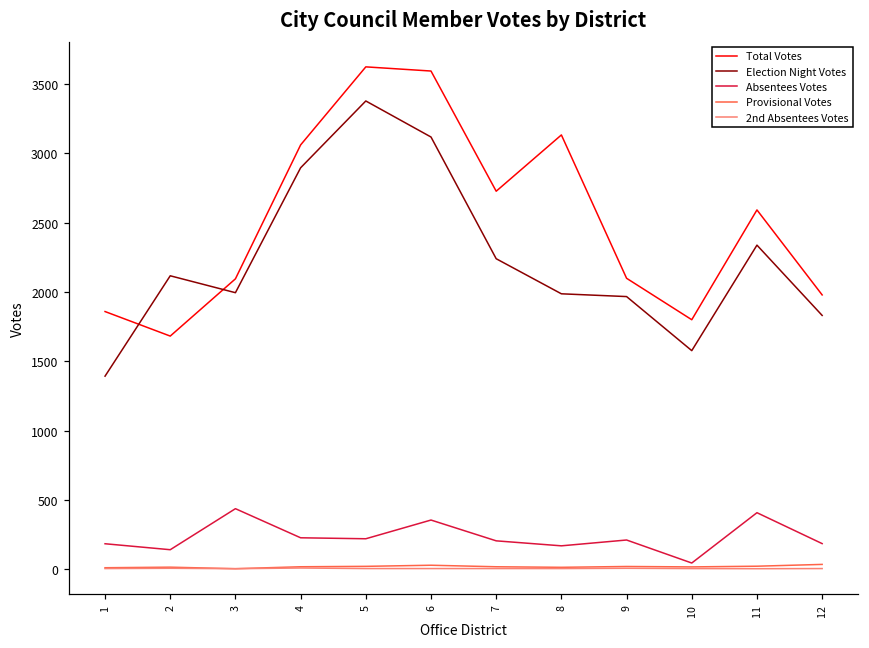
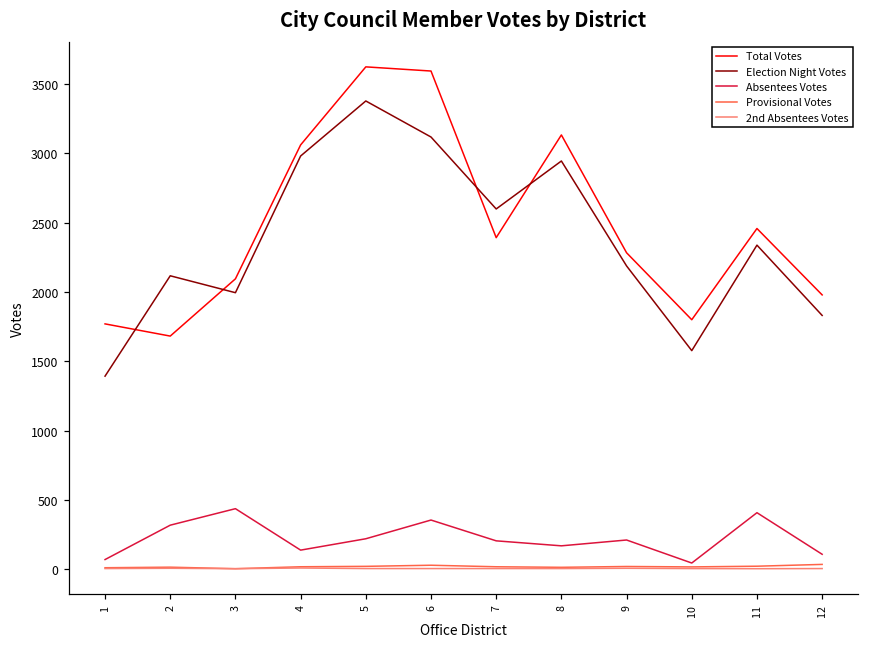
  {
    "Total Votes": {
-     "1": 1860,
+     "1": 1770,
      "2": 1680,
      "3": 2100,
      "4": 3060,
      "5": 3620,
      "6": 3590,
-     "7": 2730,
+     "7": 2390,
      "8": 3130,
-     "9": 2100,
+     "9": 2280,
      "10": 1800,
-     "11": 2590,
+     "11": 2460,
      "12": 1980
    },
    "Election Night Votes": {
      "1": 1390,
      "2": 2120,
      "3": 2000,
-     "4": 2900,
+     "4": 2980,
      "5": 3380,
      "6": 3120,
-     "7": 2240,
-     "8": 1990,
-     "9": 1970,
+     "7": 2600,
+     "8": 2950,
+     "9": 2190,
      "10": 1580,
      "11": 2340,
      "12": 1830
    },
    "Absentees Votes": {
-     "1": 180,
-     "2": 140,
+     "1": 70,
+     "2": 320,
      "3": 440,
-     "4": 230,
+     "4": 140,
      "5": 220,
      "6": 360,
      "7": 210,
      "8": 170,
      "9": 210,
      "10": 50,
      "11": 410,
-     "12": 190
+     "12": 110
    }
  }
